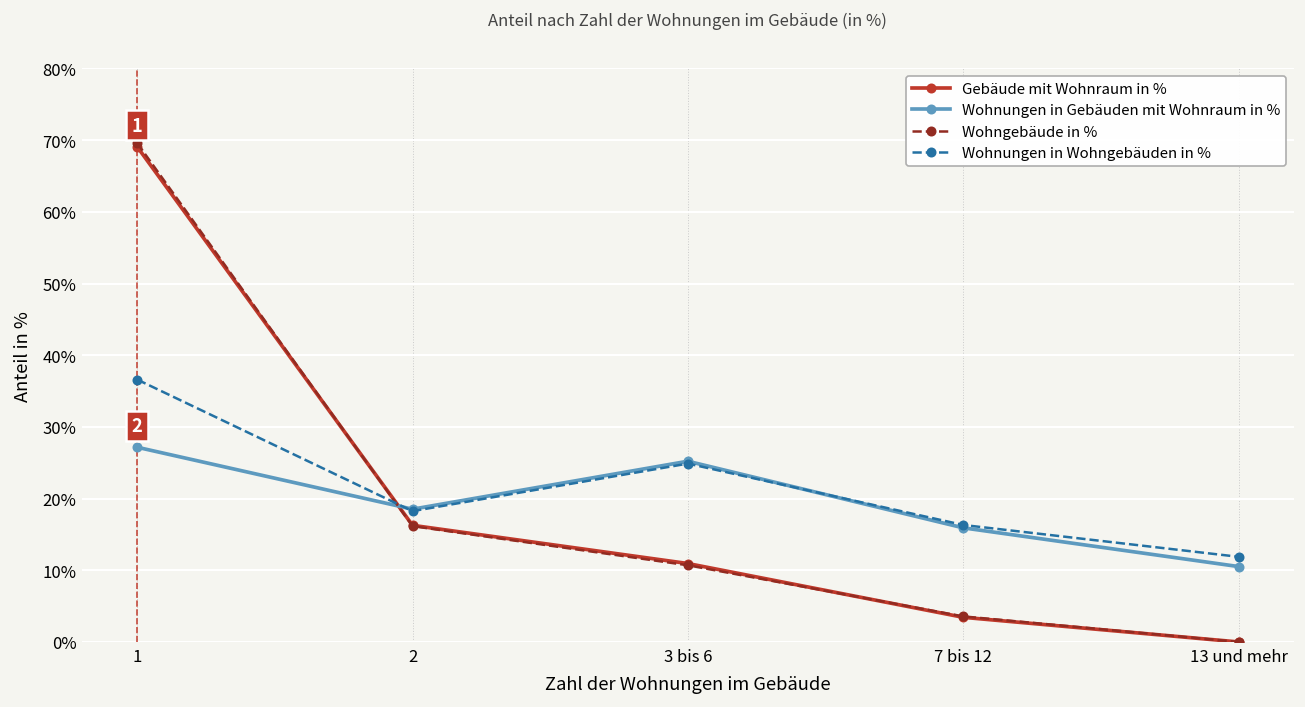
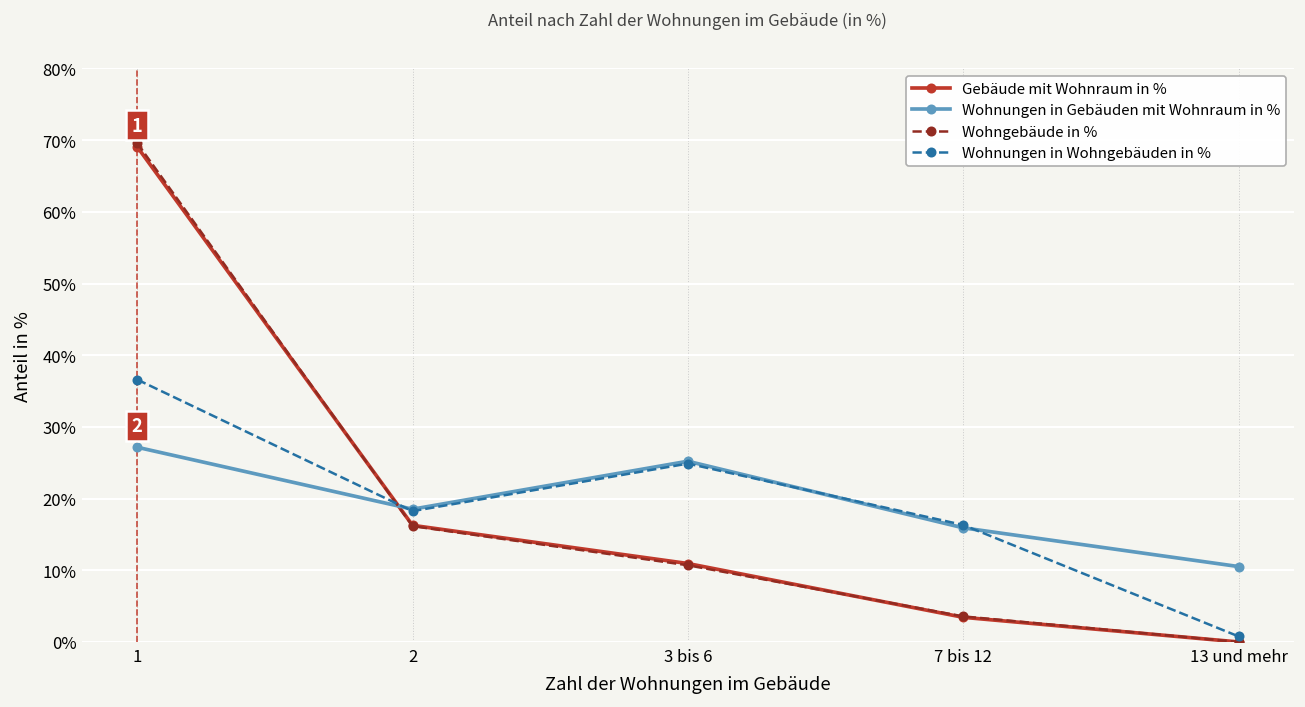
  {
    "Wohnungen in Gebäuden mit Wohnraum in %": {
      "13 und mehr": "11%"
    },
    "Wohnungen in Wohngebäuden in %": {
      "1": "37%",
-     "13 und mehr": "12%"
+     "13 und mehr": "1%"
    }
  }
